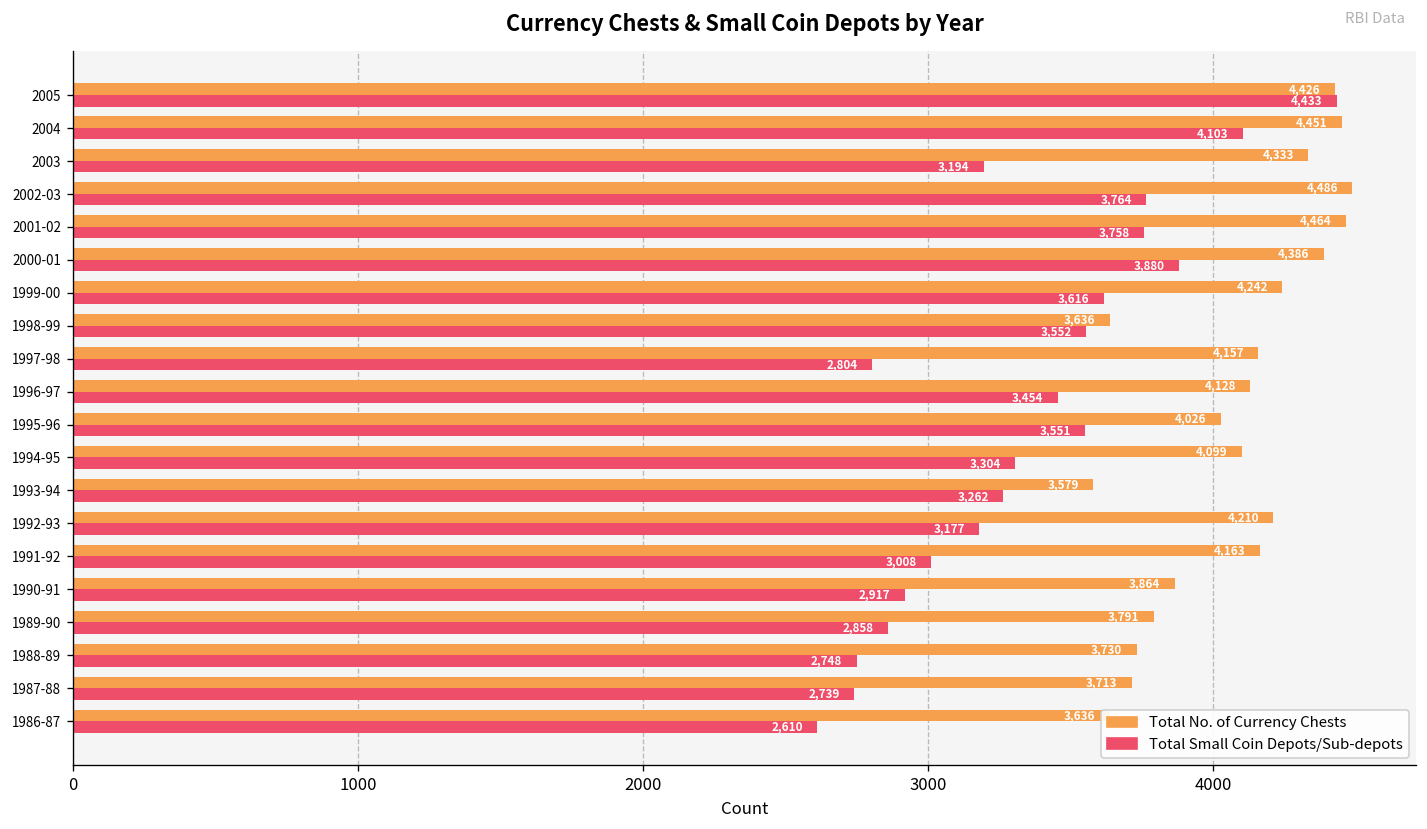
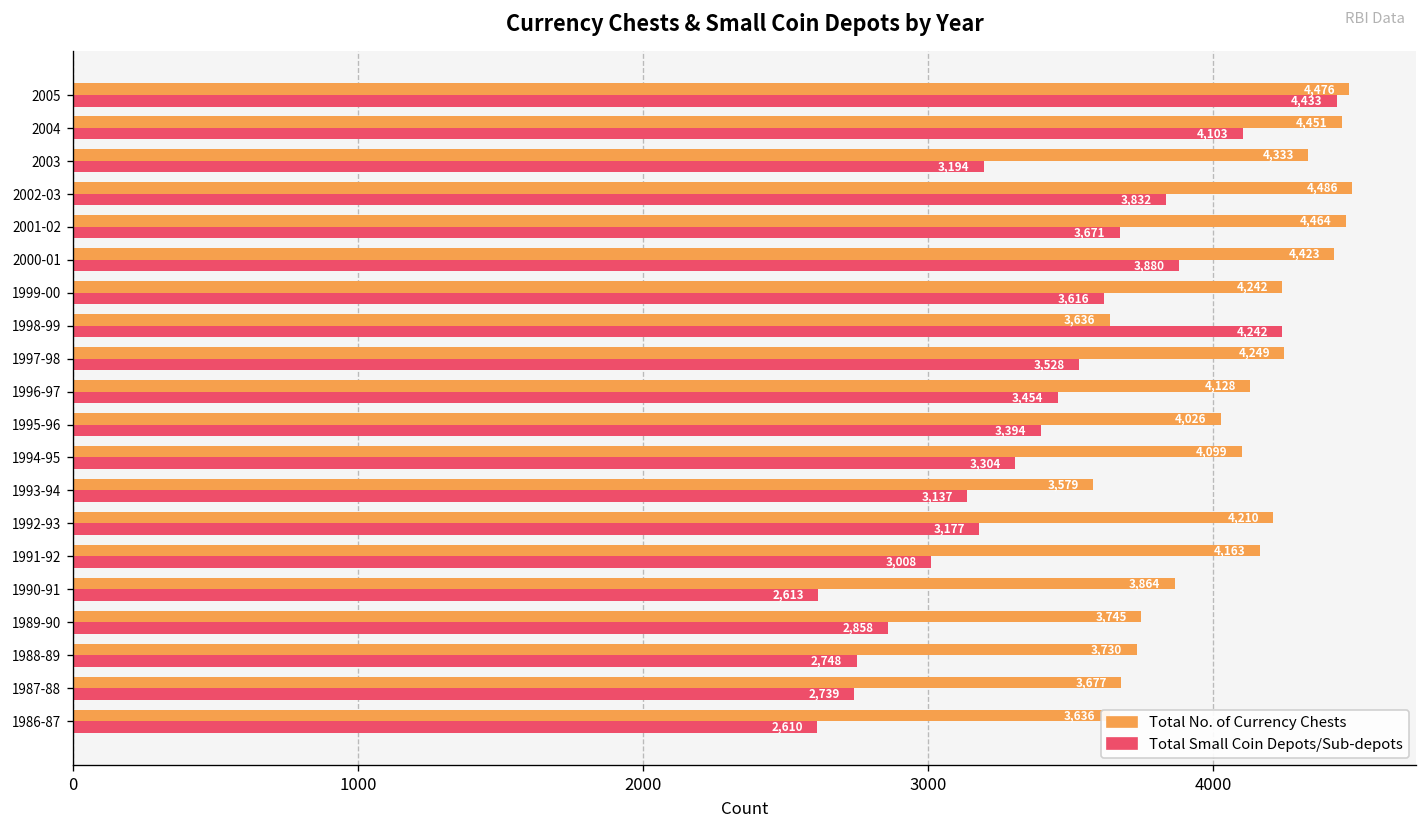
  {
    "Total No. of Currency Chests": {
-     "2005": "4,426",
+     "2005": "4,476",
      "2004": "4,451",
      "2003": "4,333",
      "2002-03": "4,486",
      "2001-02": "4,464",
-     "2000-01": "4,386",
+     "2000-01": "4,423",
      "1999-00": "4,242",
      "1998-99": "3,636",
-     "1997-98": "4,157",
+     "1997-98": "4,249",
      "1996-97": "4,128",
      "1995-96": "4,026",
      "1994-95": "4,099",
      "1993-94": "3,579",
      "1992-93": "4,210",
      "1991-92": "4,163",
      "1990-91": "3,864",
-     "1989-90": "3,791",
+     "1989-90": "3,745",
      "1988-89": "3,730",
-     "1987-88": "3,713"
+     "1987-88": "3,677"
    },
    "Total Small Coin Depots/Sub-depots": {
      "2005": "4,433",
      "2004": "4,103",
      "2003": "3,194",
-     "2002-03": "3,764",
-     "2001-02": "3,758",
+     "2002-03": "3,832",
+     "2001-02": "3,671",
      "2000-01": "3,880",
      "1999-00": "3,616",
-     "1998-99": "3,552",
-     "1997-98": "2,804",
+     "1998-99": "4,242",
+     "1997-98": "3,528",
      "1996-97": "3,454",
-     "1995-96": "3,551",
+     "1995-96": "3,394",
      "1994-95": "3,304",
-     "1993-94": "3,262",
+     "1993-94": "3,137",
      "1992-93": "3,177",
      "1991-92": "3,008",
-     "1990-91": "2,917",
+     "1990-91": "2,613",
      "1989-90": "2,858",
      "1988-89": "2,748",
      "1987-88": "2,739",
      "1986-87": "2,610"
    }
  }
